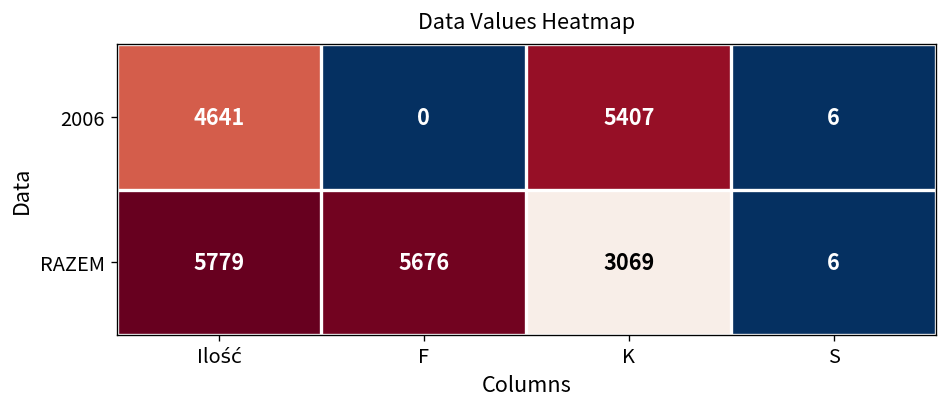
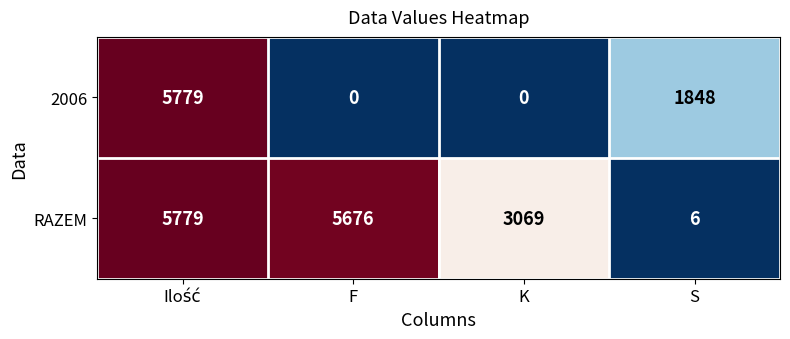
  {
    "2006": {
-     "Ilość": 4641,
+     "Ilość": 5779,
      "F": 0,
-     "K": 5407,
-     "S": 6
+     "K": 0,
+     "S": 1848
    },
    "RAZEM": {
      "Ilość": 5779,
      "F": 5676,
      "K": 3069,
      "S": 6
    }
  }
